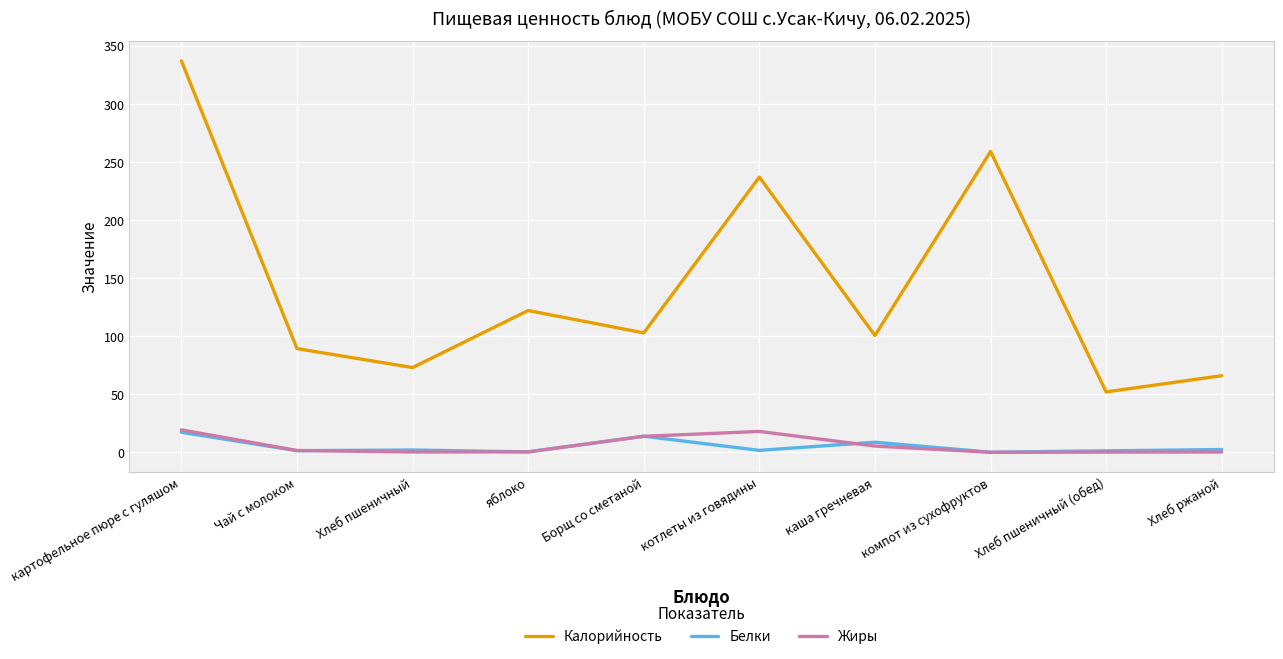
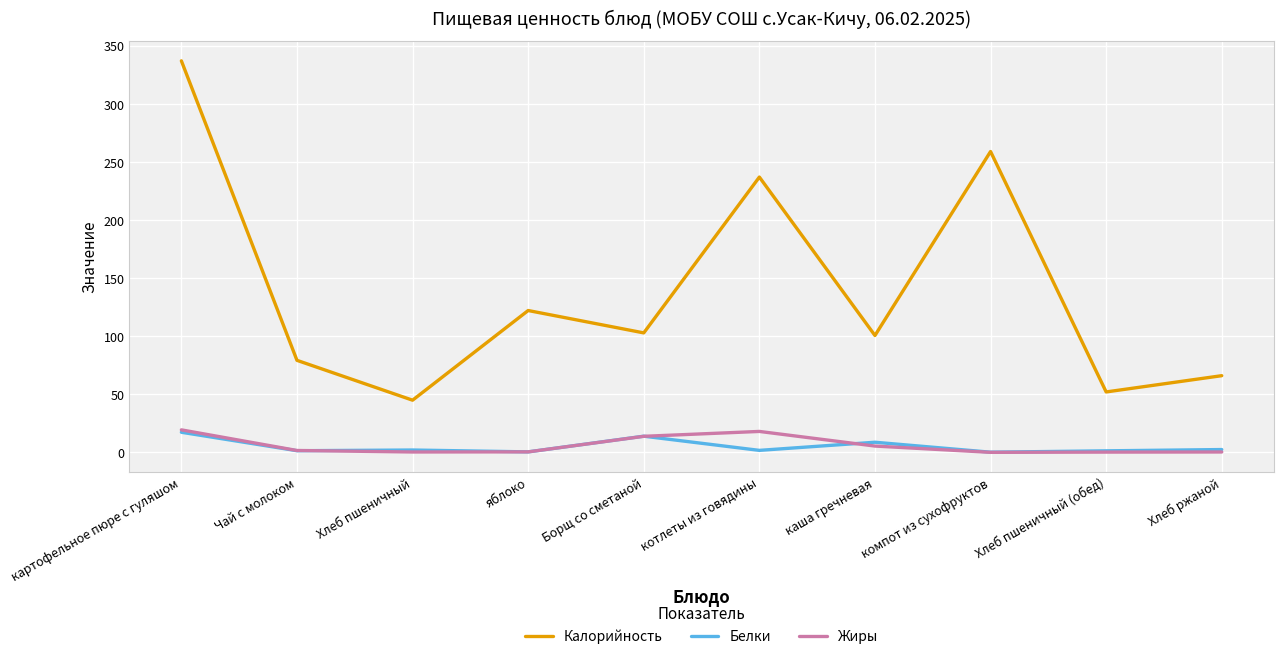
  {
    "Калорийность": {
      "картофельное пюре с гуляшом": 337,
-     "Чай с молоком": 89,
-     "Хлеб пшеничный": 73,
+     "Чай с молоком": 79,
+     "Хлеб пшеничный": 45,
      "яблоко": 122,
      "Борщ со сметаной": 103,
      "котлеты из говядины": 237,
      "каша гречневая": 101,
      "компот из сухофруктов": 259,
      "Хлеб пшеничный (обед)": 52,
      "Хлеб ржаной": 66
    },
    "Белки": {
      "котлеты из говядины": 2,
      "каша гречневая": 9
    },
    "Жиры": {
      "котлеты из говядины": 18,
      "каша гречневая": 5
    }
  }
